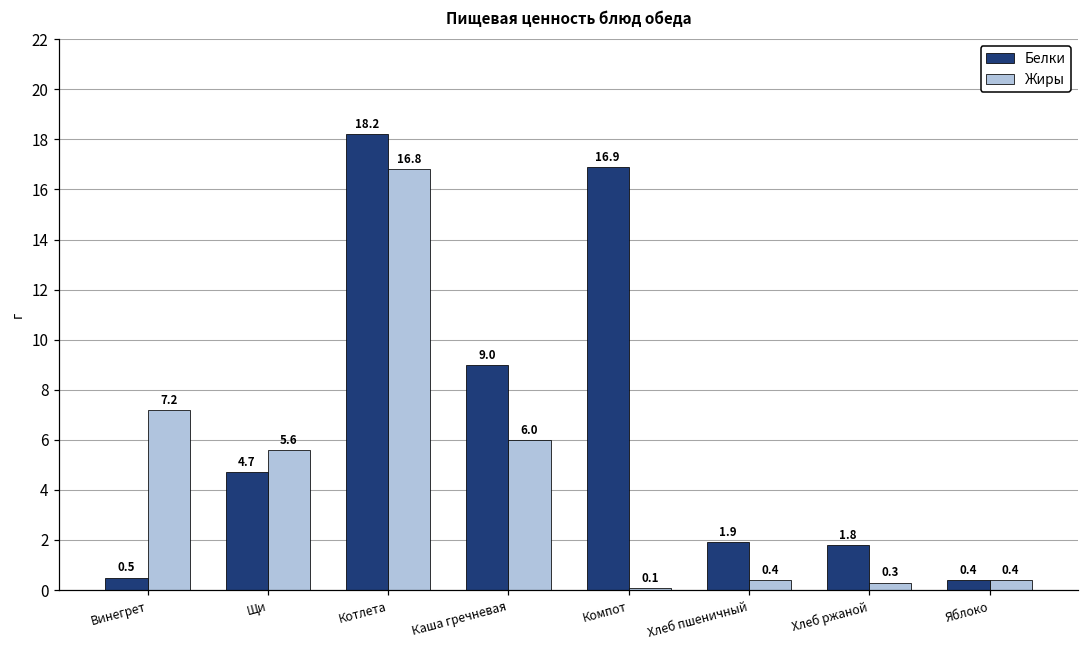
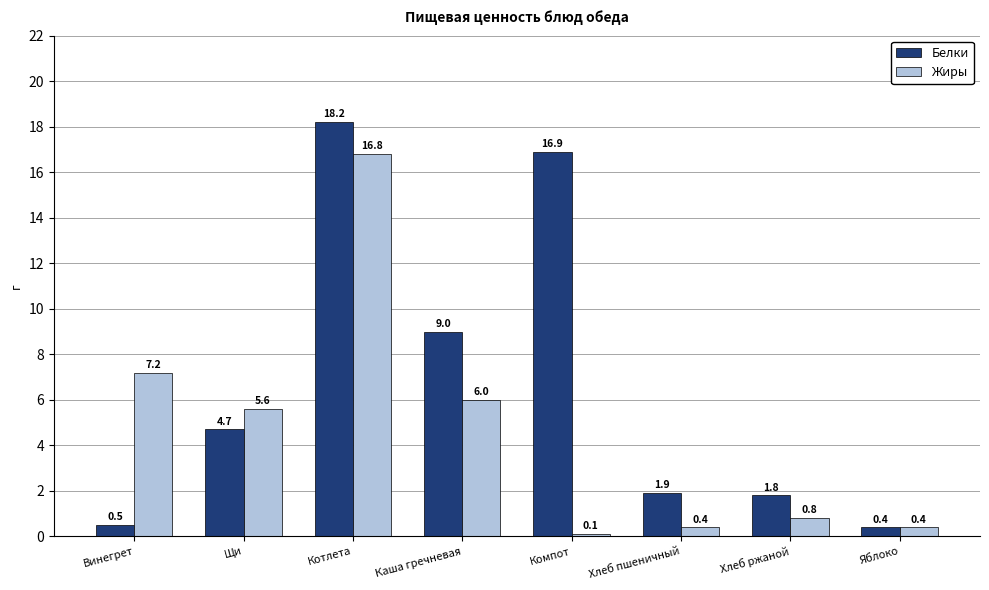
  {
    "Белки": {
      "Винегрет": 0.5,
      "Щи": 4.7,
      "Котлета": 18.2,
      "Каша гречневая": 9.0,
      "Компот": 16.9,
      "Хлеб пшеничный": 1.9,
      "Хлеб ржаной": 1.8,
      "Яблоко": 0.4
    },
    "Жиры": {
      "Винегрет": 7.2,
      "Щи": 5.6,
      "Котлета": 16.8,
      "Каша гречневая": 6.0,
      "Компот": 0.1,
      "Хлеб пшеничный": 0.4,
-     "Хлеб ржаной": 0.3,
+     "Хлеб ржаной": 0.8,
      "Яблоко": 0.4
    }
  }
